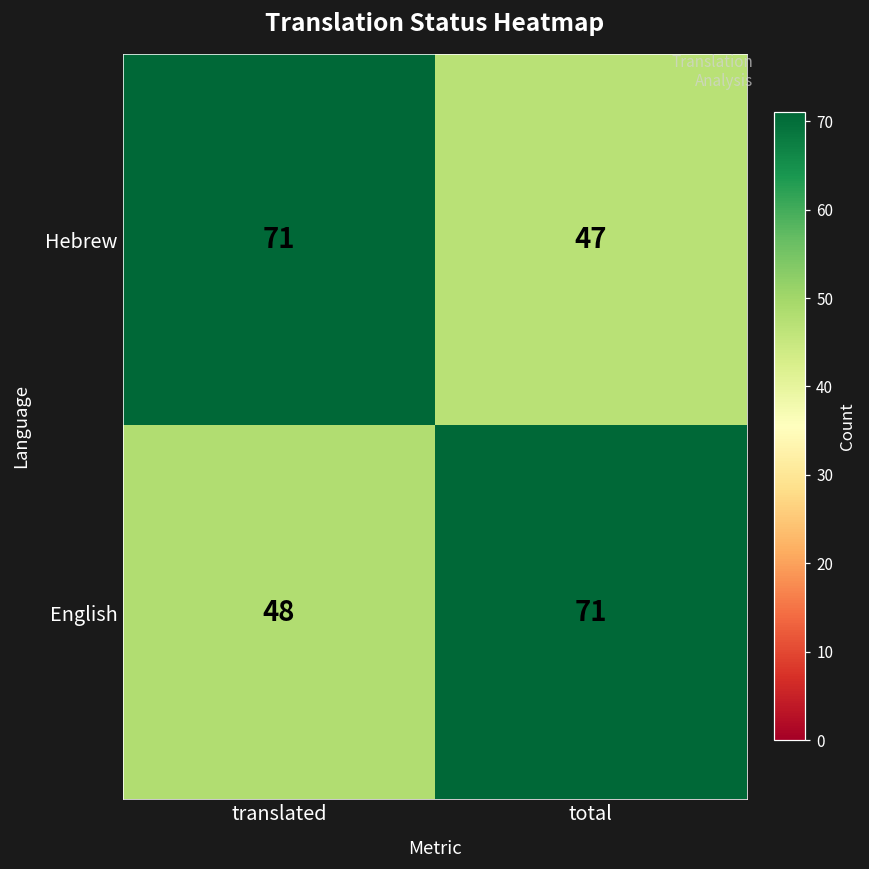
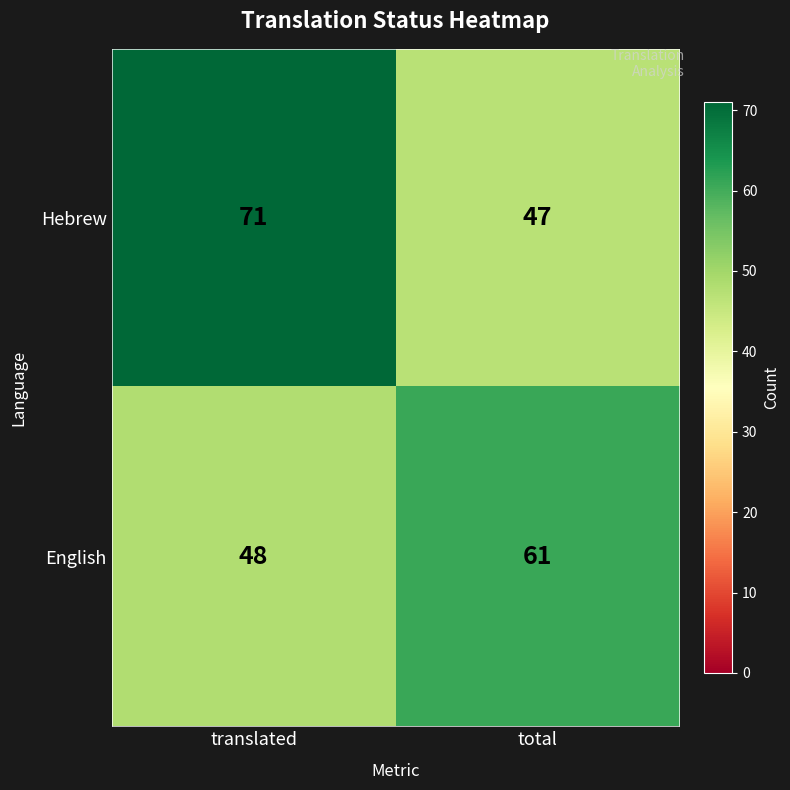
  {
    "Hebrew": {
      "translated": 71
    },
    "English": {
      "translated": 48,
-     "total": 71
+     "total": 61
    }
  }
